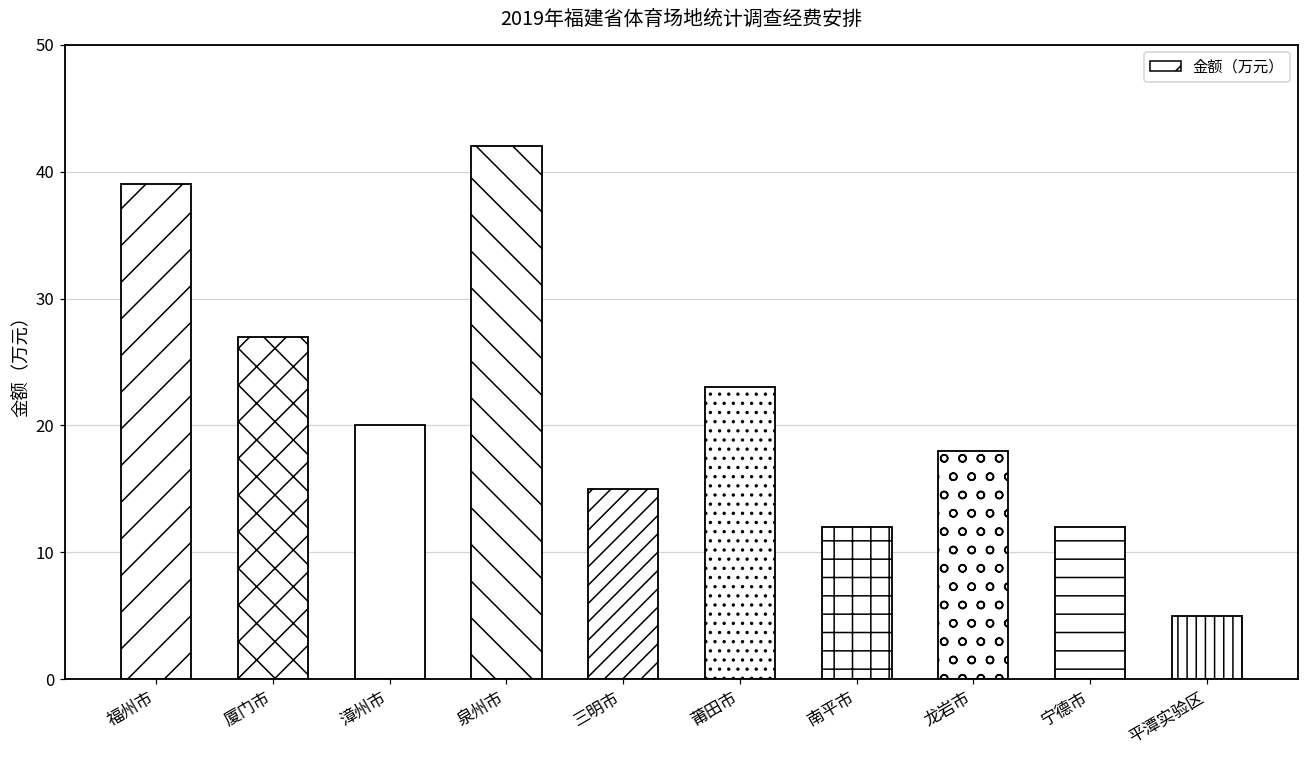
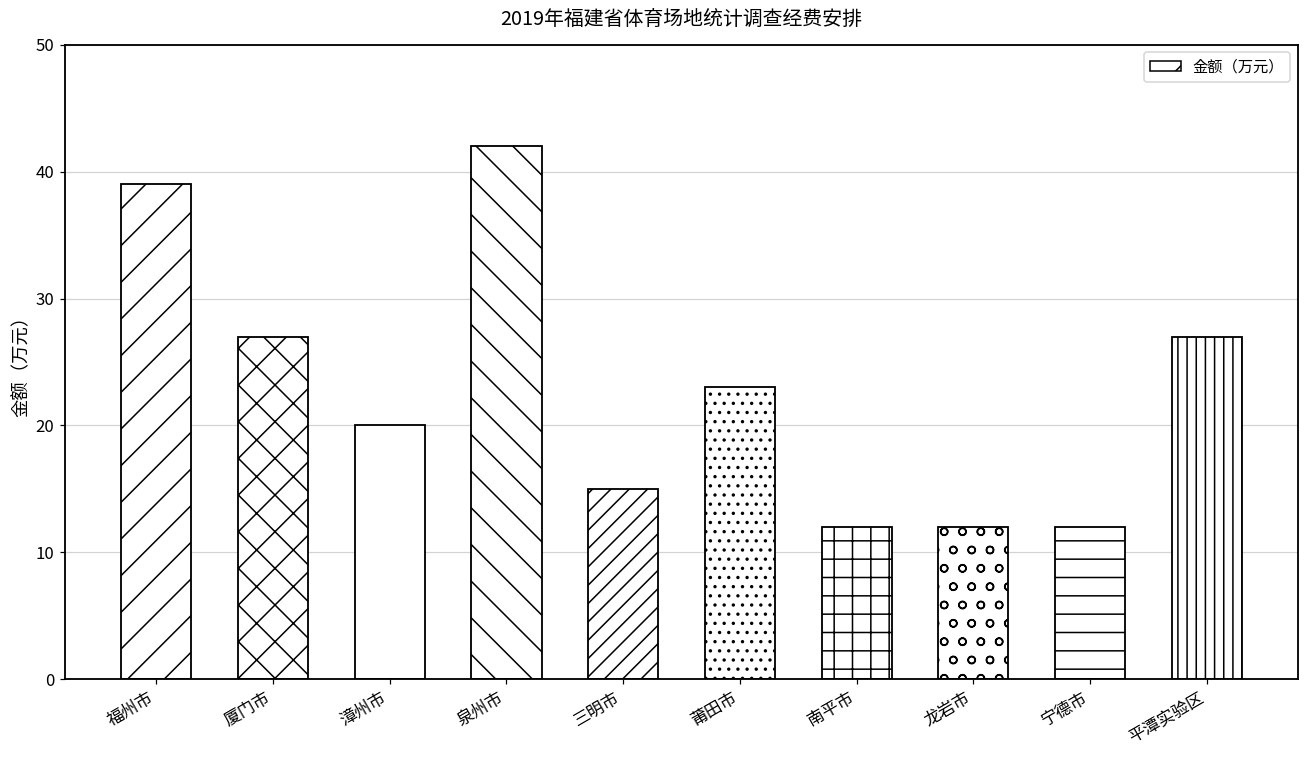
  {
    "福州市": 39,
    "厦门市": 27,
    "漳州市": 20,
    "泉州市": 42,
    "三明市": 15,
    "莆田市": 23,
    "南平市": 12,
-   "龙岩市": 18,
+   "龙岩市": 12,
    "宁德市": 12,
-   "平潭实验区": 5
+   "平潭实验区": 27
  }
